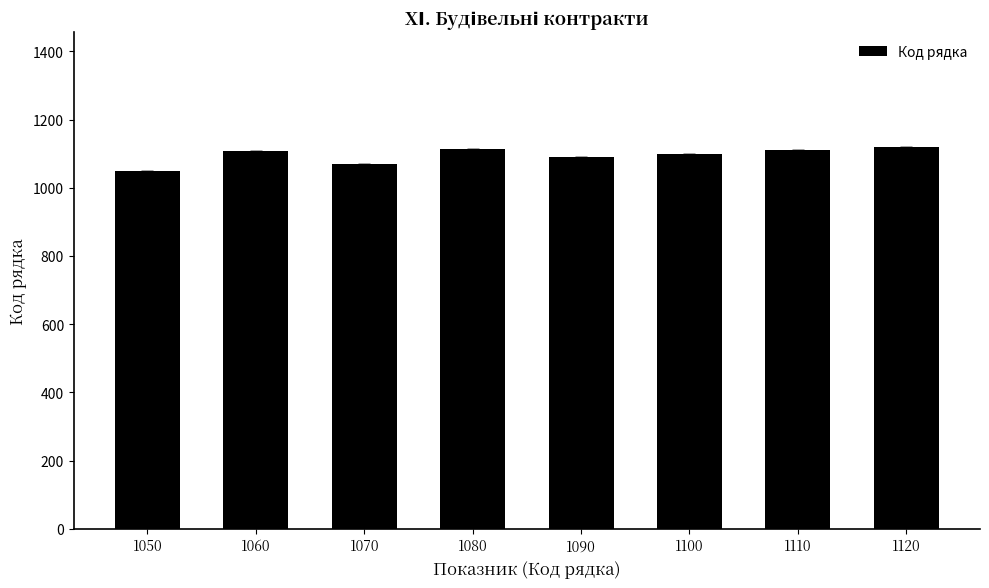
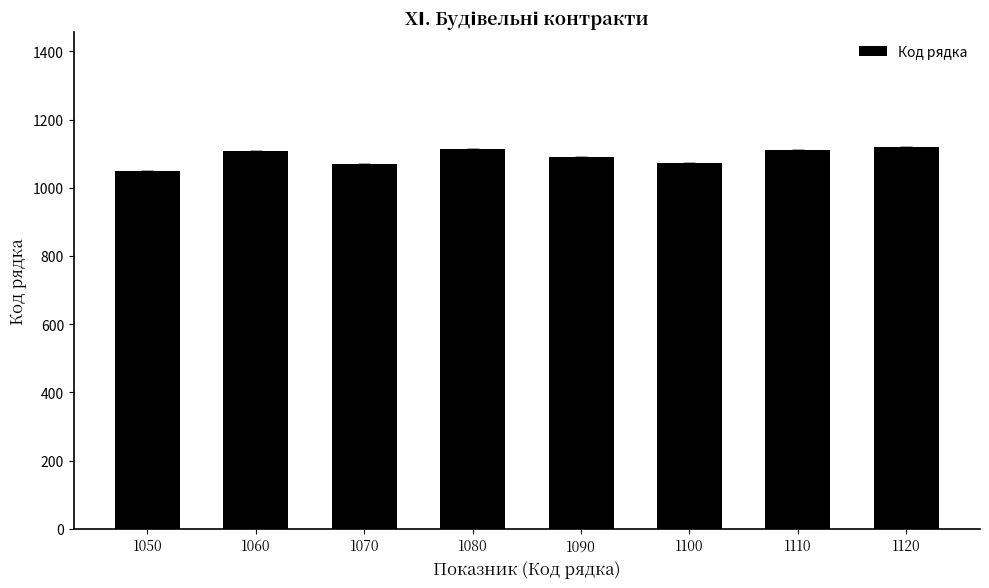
  {
    "1050": 1050,
    "1060": 1110,
    "1070": 1070,
    "1080": 1110,
    "1090": 1090,
-   "1100": 1100,
+   "1100": 1070,
    "1110": 1110,
    "1120": 1120
  }
